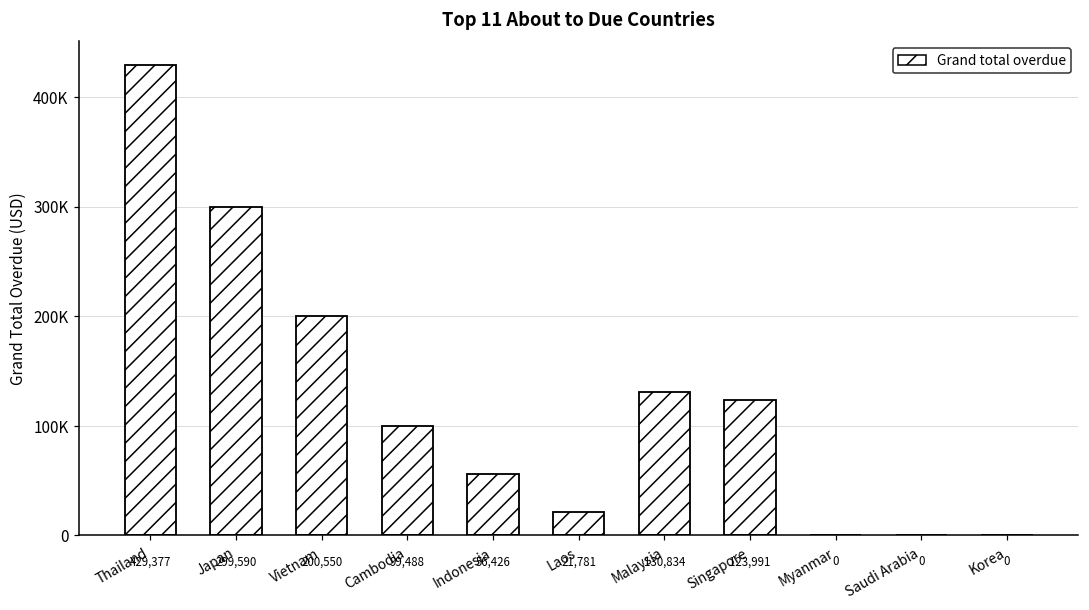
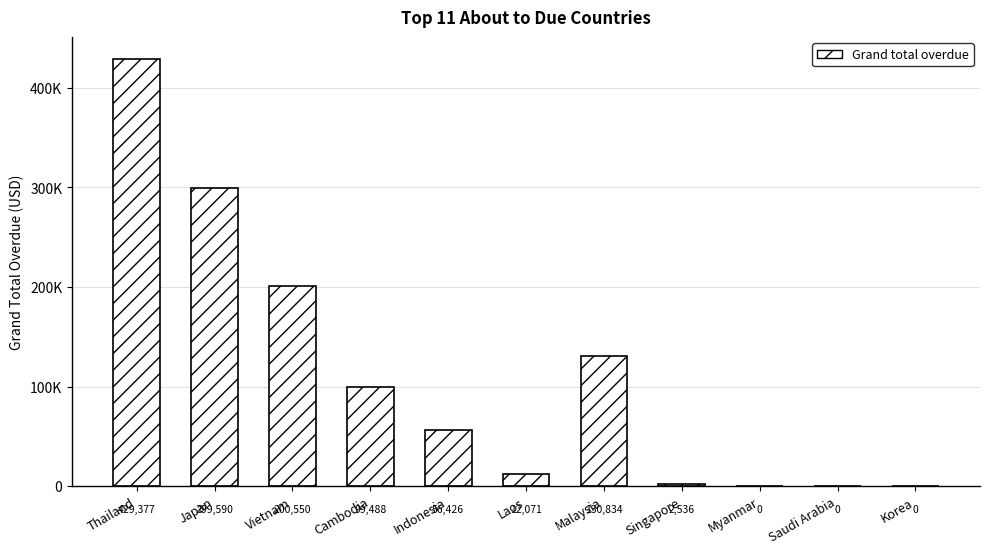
  {
-   "Laos": "21,781",
-   "Singapore": "123,991",
+   "Laos": "12,071",
+   "Singapore": "2,536",
    "Myanmar": "0",
    "Saudi Arabia": "0",
    "Korea": "0"
  }
